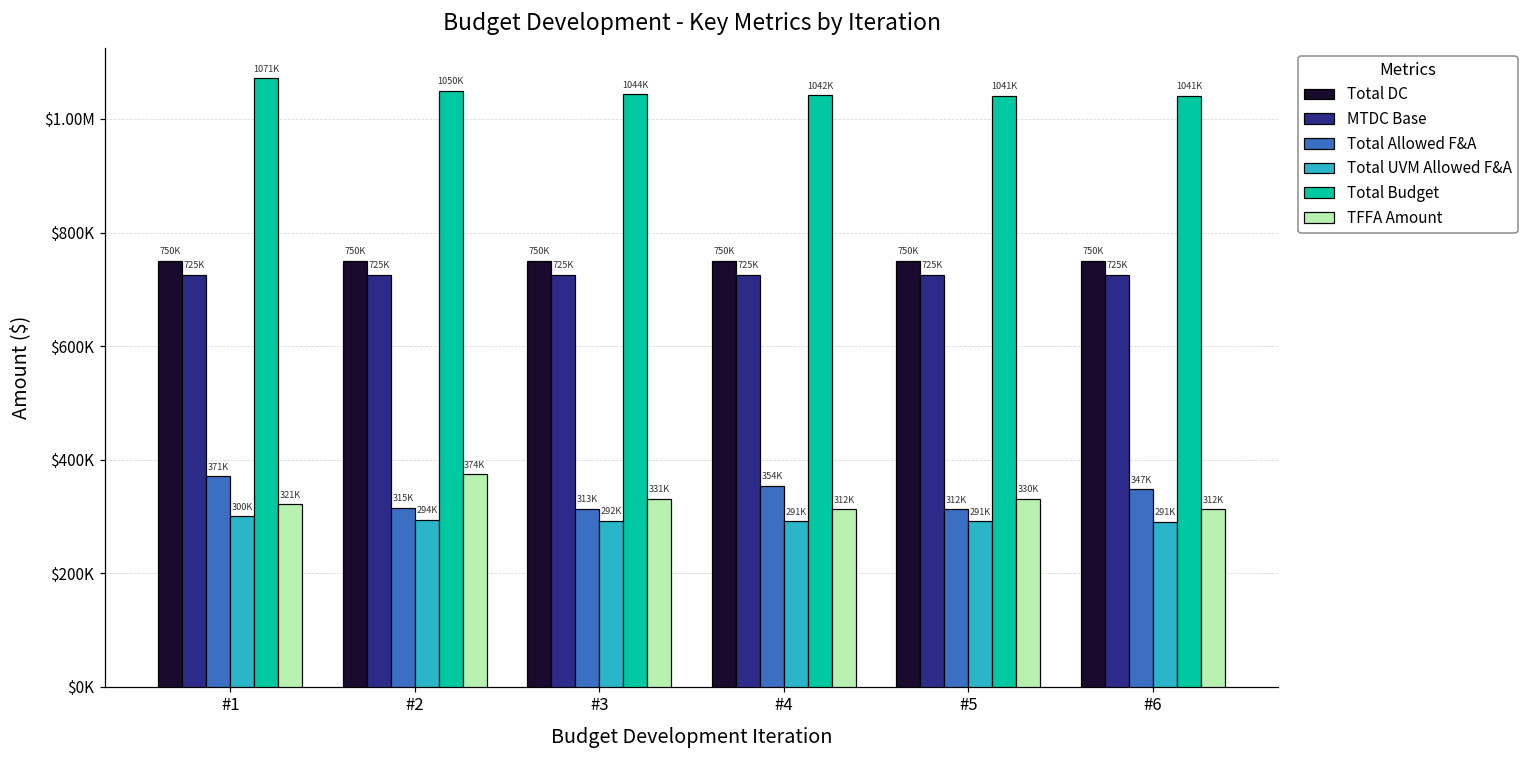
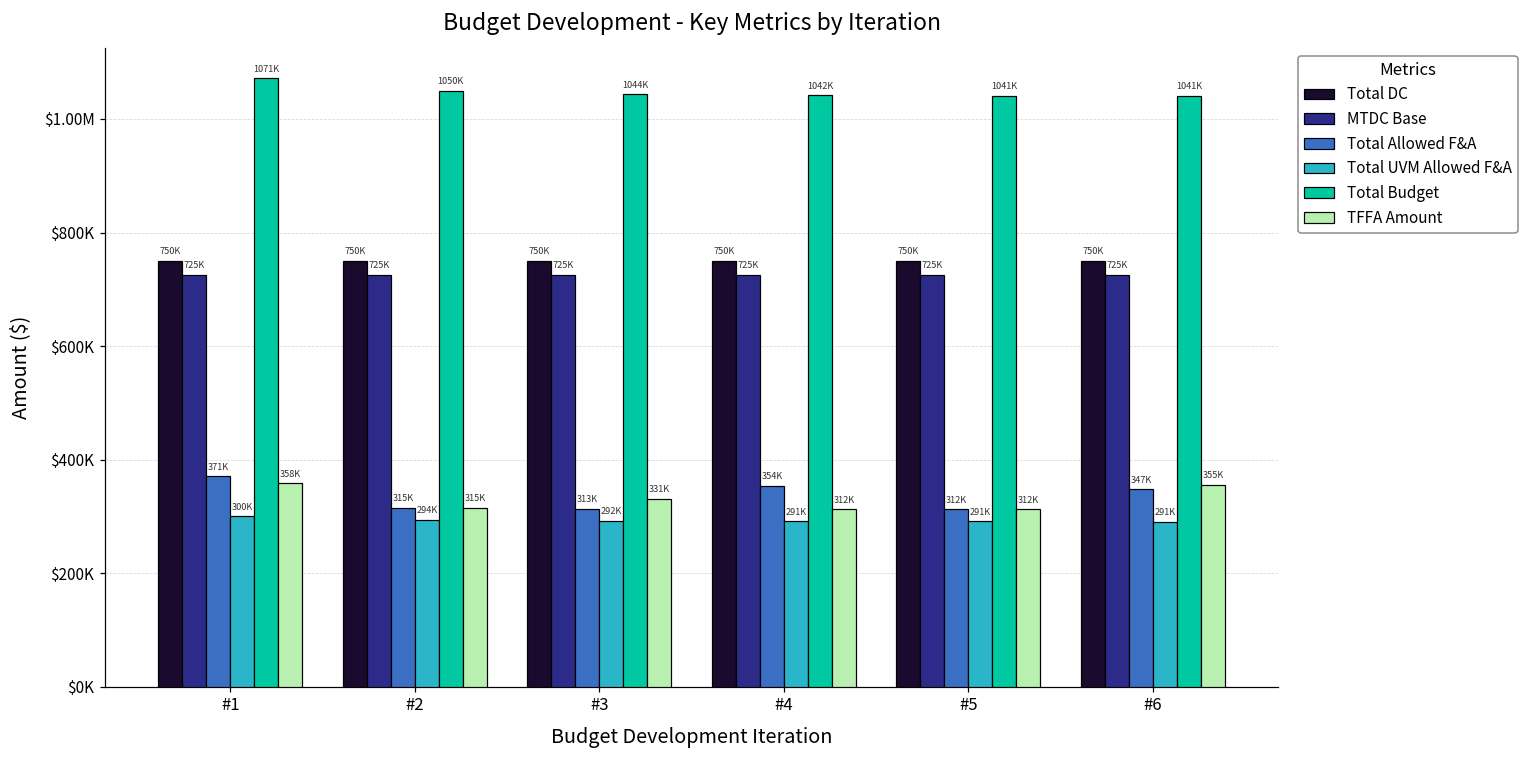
  {
    "Total DC": {
      "#1": "750K",
      "#2": "750K",
      "#3": "750K",
      "#4": "750K",
      "#5": "750K",
      "#6": "750K"
    },
    "MTDC Base": {
      "#1": "725K",
      "#2": "725K",
      "#3": "725K",
      "#4": "725K",
      "#5": "725K",
      "#6": "725K"
    },
    "Total Allowed F&A": {
      "#1": "371K",
      "#2": "315K",
      "#3": "313K",
      "#4": "354K",
      "#5": "312K",
      "#6": "347K"
    },
    "Total UVM Allowed F&A": {
      "#1": "300K",
      "#2": "294K",
      "#3": "292K",
      "#4": "291K",
      "#5": "291K",
      "#6": "291K"
    },
    "Total Budget": {
      "#1": "1071K",
      "#2": "1050K",
      "#3": "1044K",
      "#4": "1042K",
      "#5": "1041K",
      "#6": "1041K"
    },
    "TFFA Amount": {
-     "#1": "321K",
-     "#2": "374K",
+     "#1": "358K",
+     "#2": "315K",
      "#3": "331K",
      "#4": "312K",
-     "#5": "330K",
-     "#6": "312K"
+     "#5": "312K",
+     "#6": "355K"
    }
  }
